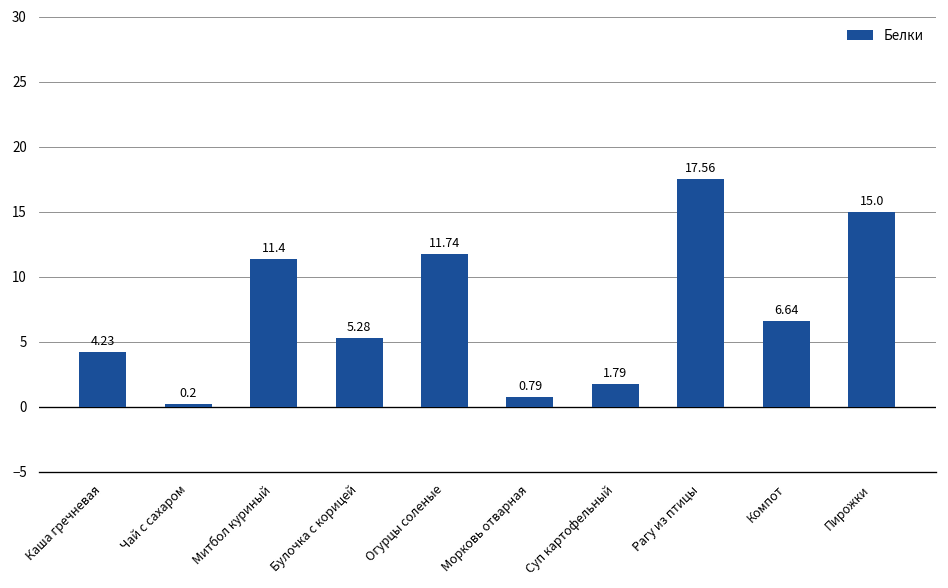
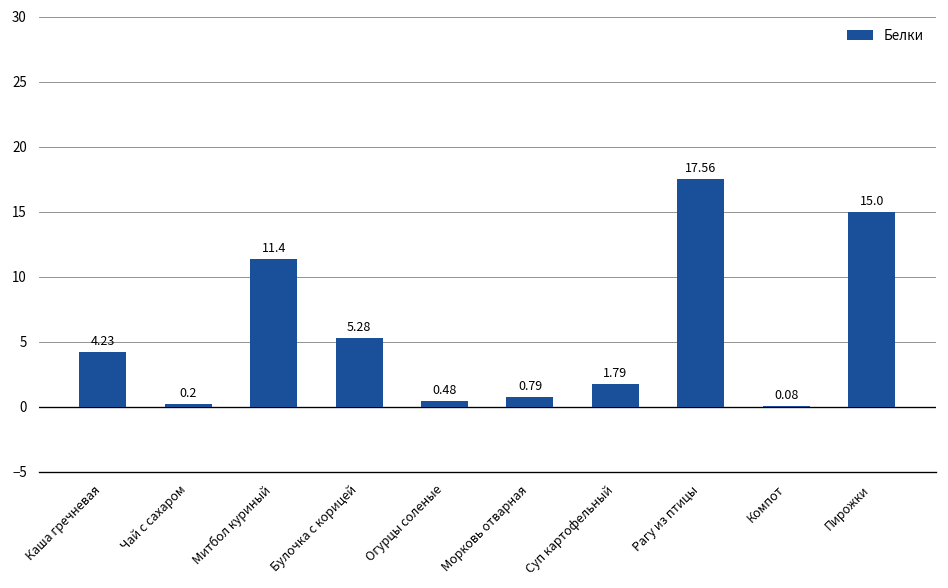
  {
    "Каша гречневая": 4.23,
    "Чай с сахаром": 0.2,
    "Митбол куриный": 11.4,
    "Булочка с корицей": 5.28,
-   "Огурцы соленые": 11.74,
+   "Огурцы соленые": 0.48,
    "Морковь отварная": 0.79,
    "Суп картофельный": 1.79,
    "Рагу из птицы": 17.56,
-   "Компот": 6.64,
+   "Компот": 0.08,
    "Пирожки": 15.0
  }
